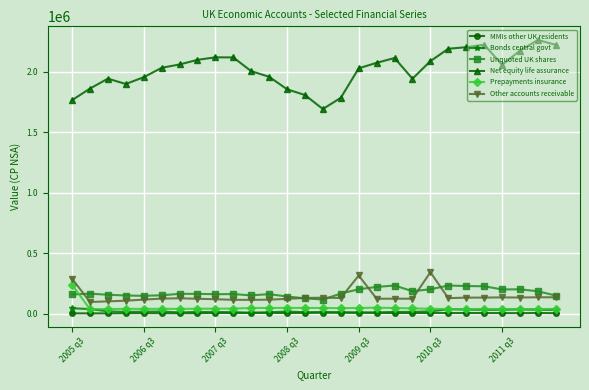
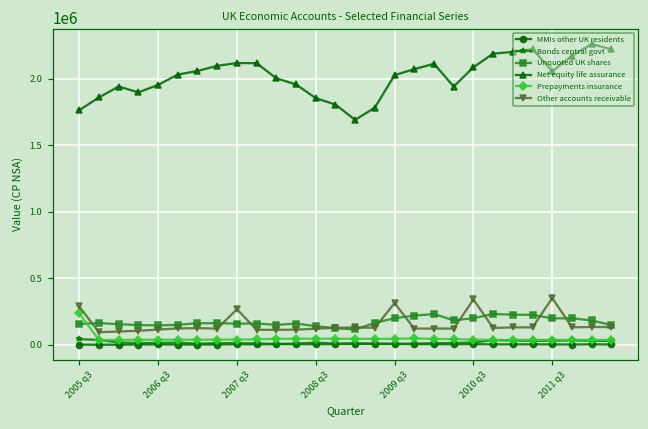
  {
    "Prepayments insurance": {
      "2005 q3": 240000,
      "2006 q3": 40000,
      "2007 q3": 40000,
      "2008 q3": 50000,
      "2009 q3": 50000,
      "2010 q3": 40000
    },
    "Other accounts receivable": {
      "2005 q3": 290000,
      "2006 q3": 120000,
-     "2007 q3": 120000,
+     "2007 q3": 270000,
      "2009 q3": 310000,
      "2010 q3": 340000,
-     "2011 q3": 130000
+     "2011 q3": 350000
    }
  }
